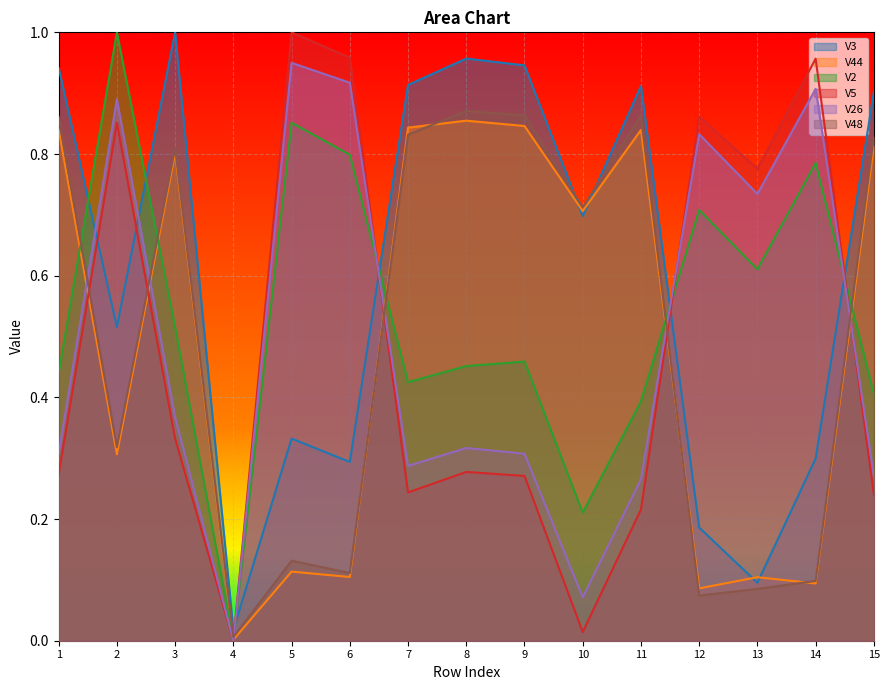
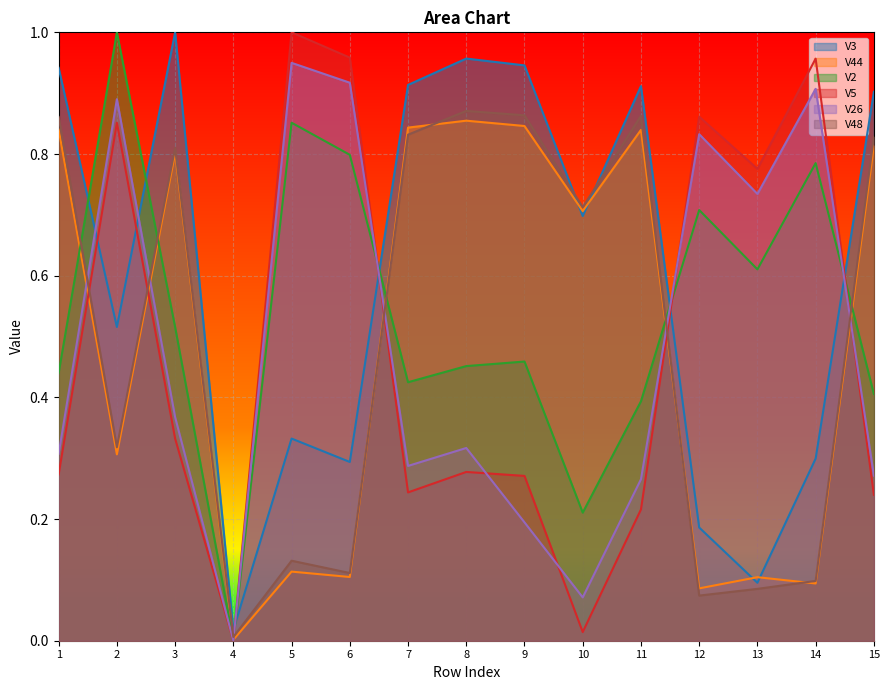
  {
    "V3": {
      "1": 0.94,
      "2": 0.52,
      "3": 1.00,
      "4": 0.02,
      "5": 0.33,
      "6": 0.29,
      "7": 0.91,
      "8": 0.96,
      "9": 0.95,
      "10": 0.70,
      "11": 0.91,
      "12": 0.19,
      "13": 0.10,
      "14": 0.30,
      "15": 0.90
    },
    "V44": {
      "1": 0.84,
      "2": 0.31,
      "3": 0.80,
      "5": 0.11,
      "6": 0.10,
      "7": 0.84,
      "8": 0.85,
      "9": 0.85,
      "10": 0.71,
      "11": 0.84,
      "12": 0.09,
      "13": 0.10,
      "14": 0.09,
      "15": 0.81
    },
    "V2": {
      "1": 0.44,
      "2": 1.00,
      "3": 0.52,
      "5": 0.85,
      "6": 0.80,
      "7": 0.42,
      "8": 0.45,
      "9": 0.46,
      "10": 0.21,
      "11": 0.39,
      "12": 0.71,
      "13": 0.61,
      "14": 0.79,
      "15": 0.41
    },
    "V5": {
      "1": 0.27,
      "2": 0.85,
      "3": 0.33,
      "5": 1.00,
      "6": 0.96,
      "7": 0.24,
      "8": 0.28,
      "9": 0.27,
      "10": 0.01,
      "11": 0.22,
      "12": 0.86,
      "13": 0.78,
      "15": 0.24
    },
    "V26": {
      "1": 0.31,
      "2": 0.89,
      "3": 0.37,
      "5": 0.95,
      "6": 0.92,
      "7": 0.29,
      "8": 0.32,
-     "9": 0.31,
+     "9": 0.19,
      "10": 0.07,
      "11": 0.27,
      "12": 0.83,
      "13": 0.73,
      "15": 0.27
    },
    "V48": {
      "1": 0.86,
      "2": 0.32,
      "3": 0.81,
      "4": 0.01,
      "5": 0.13,
      "6": 0.11,
      "7": 0.83,
      "8": 0.87,
      "9": 0.86,
      "10": 0.71,
      "11": 0.86,
      "12": 0.07,
      "13": 0.09,
      "14": 0.10,
      "15": 0.83
    }
  }
